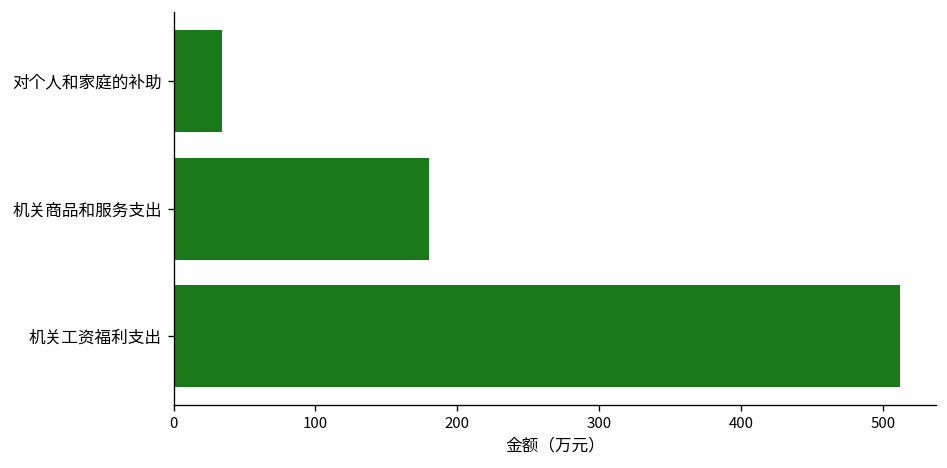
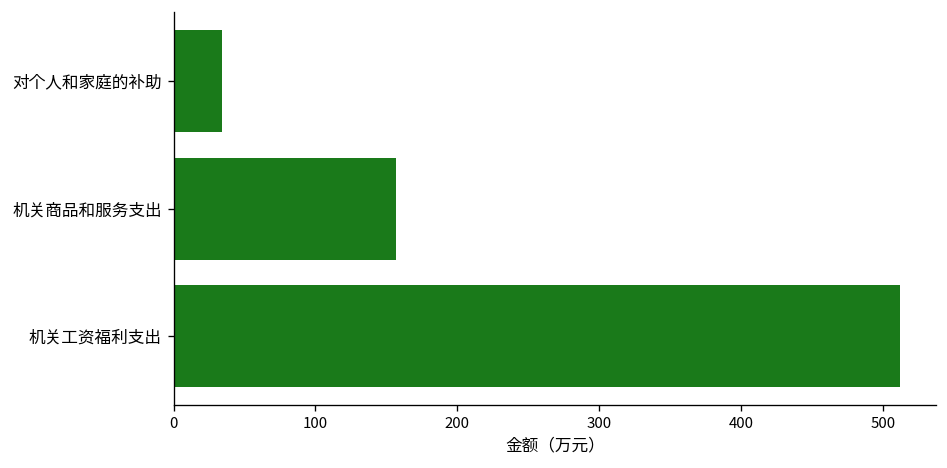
  {
    "对个人和家庭的补助": 34,
-   "机关商品和服务支出": 180,
+   "机关商品和服务支出": 156,
    "机关工资福利支出": 512
  }
